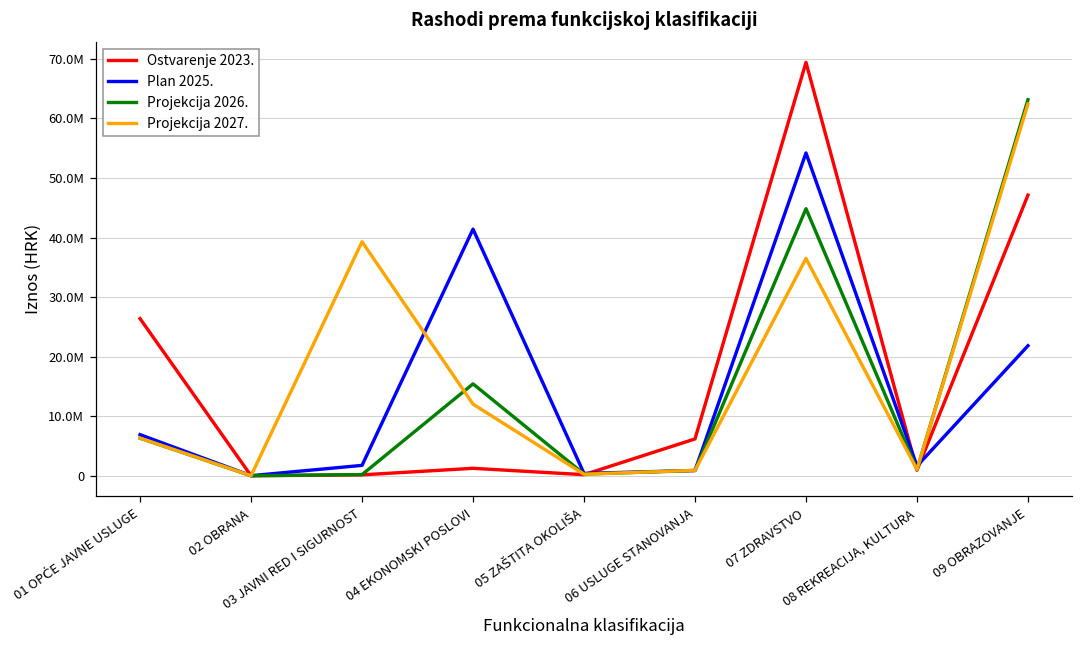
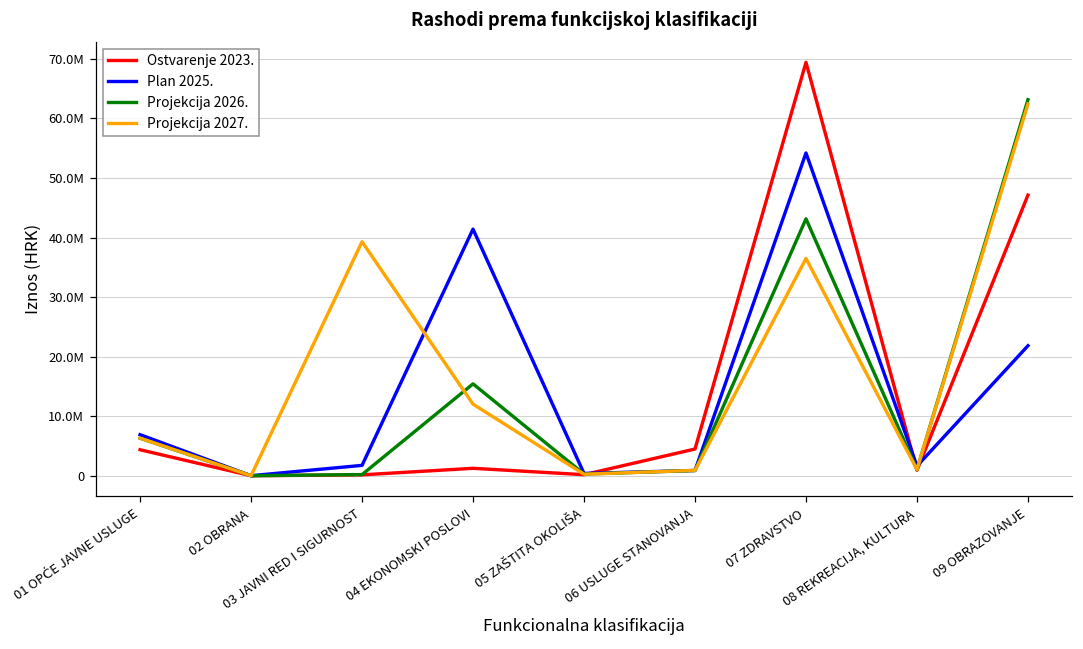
  {
    "Ostvarenje 2023.": {
-     "01 OPĆE JAVNE USLUGE": 26000000,
+     "01 OPĆE JAVNE USLUGE": 4000000,
      "04 EKONOMSKI POSLOVI": 1000000,
-     "06 USLUGE STANOVANJA": 6000000,
+     "06 USLUGE STANOVANJA": 5000000,
      "07 ZDRAVSTVO": 69000000,
      "09 OBRAZOVANJE": 47000000
    },
    "Plan 2025.": {
      "01 OPĆE JAVNE USLUGE": 7000000,
      "03 JAVNI RED I SIGURNOST": 2000000,
      "04 EKONOMSKI POSLOVI": 41000000,
      "07 ZDRAVSTVO": 54000000,
      "08 REKREACIJA, KULTURA": 2000000,
      "09 OBRAZOVANJE": 22000000
    },
    "Projekcija 2026.": {
      "04 EKONOMSKI POSLOVI": 15000000,
-     "07 ZDRAVSTVO": 45000000,
+     "07 ZDRAVSTVO": 43000000,
      "09 OBRAZOVANJE": 63000000
    },
    "Projekcija 2027.": {
      "03 JAVNI RED I SIGURNOST": 39000000,
      "04 EKONOMSKI POSLOVI": 12000000,
      "07 ZDRAVSTVO": 37000000,
      "09 OBRAZOVANJE": 62000000
    }
  }
